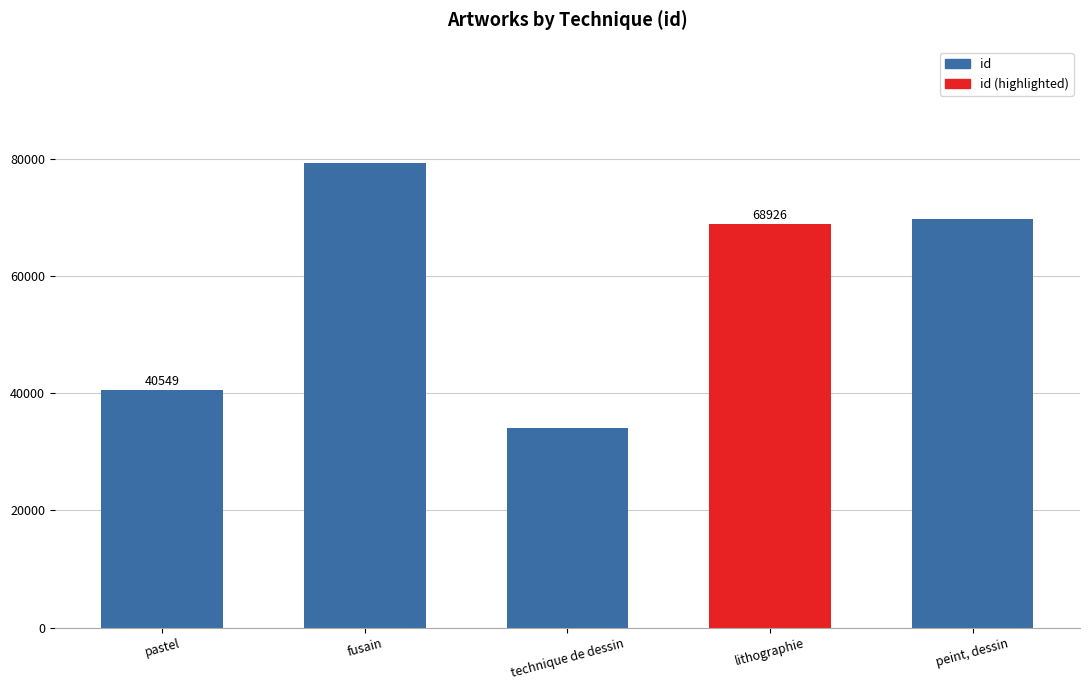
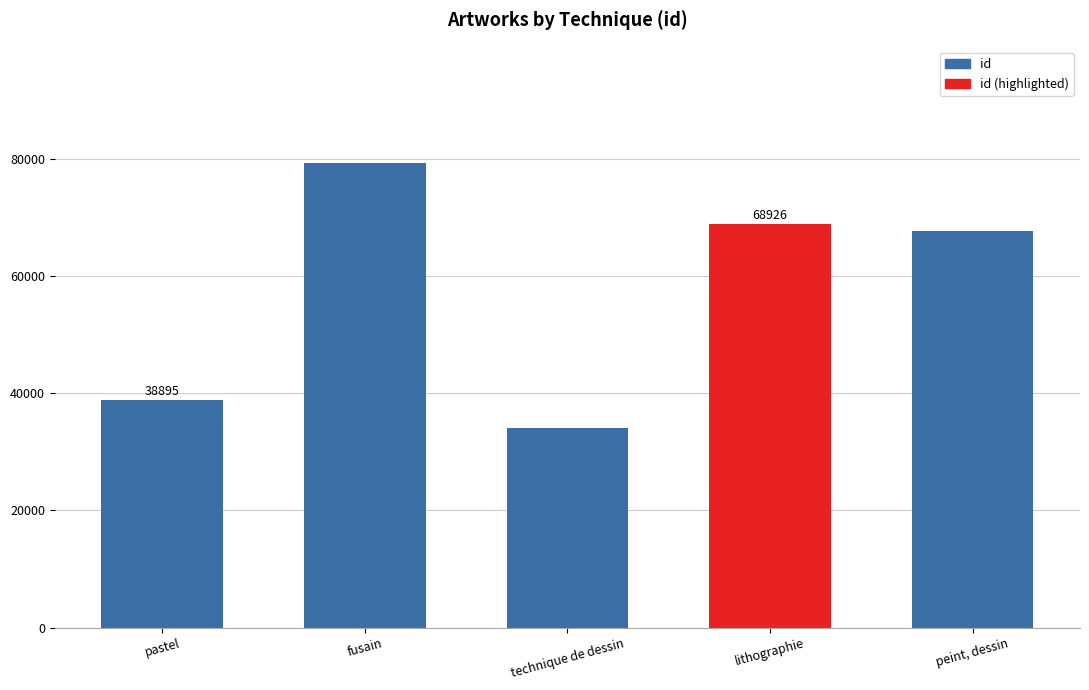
  {
-   "pastel": 40549,
+   "pastel": 38895,
    "lithographie": 68926,
-   "peint, dessin": 70000
+   "peint, dessin": 68000
  }
